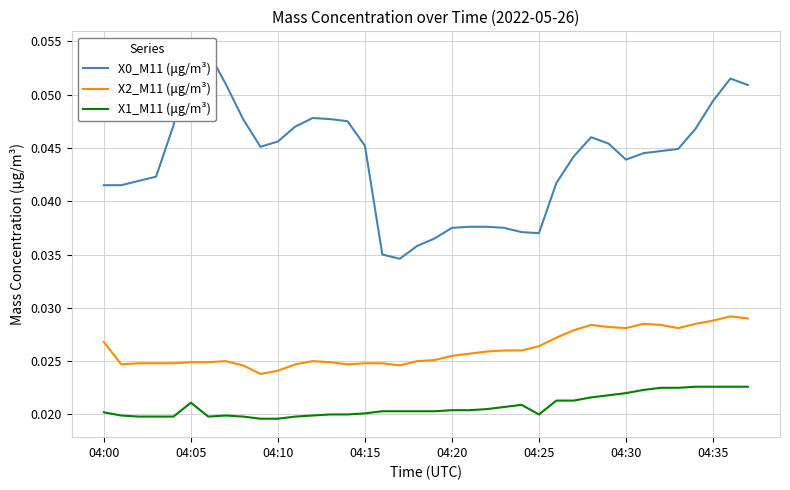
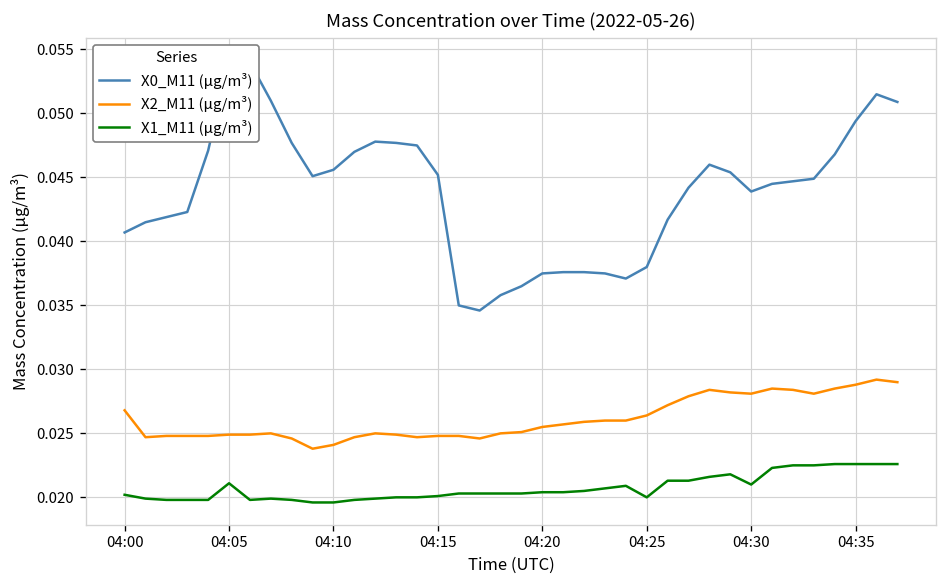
  {
    "X0_M11 (μg/m³)": {
-     "04:00": 0.0415,
+     "04:00": 0.0407,
      "04:10": 0.0456,
      "04:15": 0.0452,
      "04:20": 0.0375,
-     "04:25": 0.037,
+     "04:25": 0.038,
      "04:30": 0.0439,
      "04:35": 0.0494
    },
    "X2_M11 (μg/m³)": {
      "04:00": 0.0268,
      "04:05": 0.0249,
      "04:10": 0.0241,
      "04:15": 0.0248,
      "04:20": 0.0255,
      "04:25": 0.0264,
      "04:30": 0.0281,
      "04:35": 0.0288
    },
    "X1_M11 (μg/m³)": {
      "04:00": 0.020,
      "04:05": 0.021,
      "04:10": 0.0196,
      "04:15": 0.020,
      "04:20": 0.0204,
      "04:25": 0.020,
-     "04:30": 0.022,
+     "04:30": 0.021,
      "04:35": 0.0226
    }
  }
